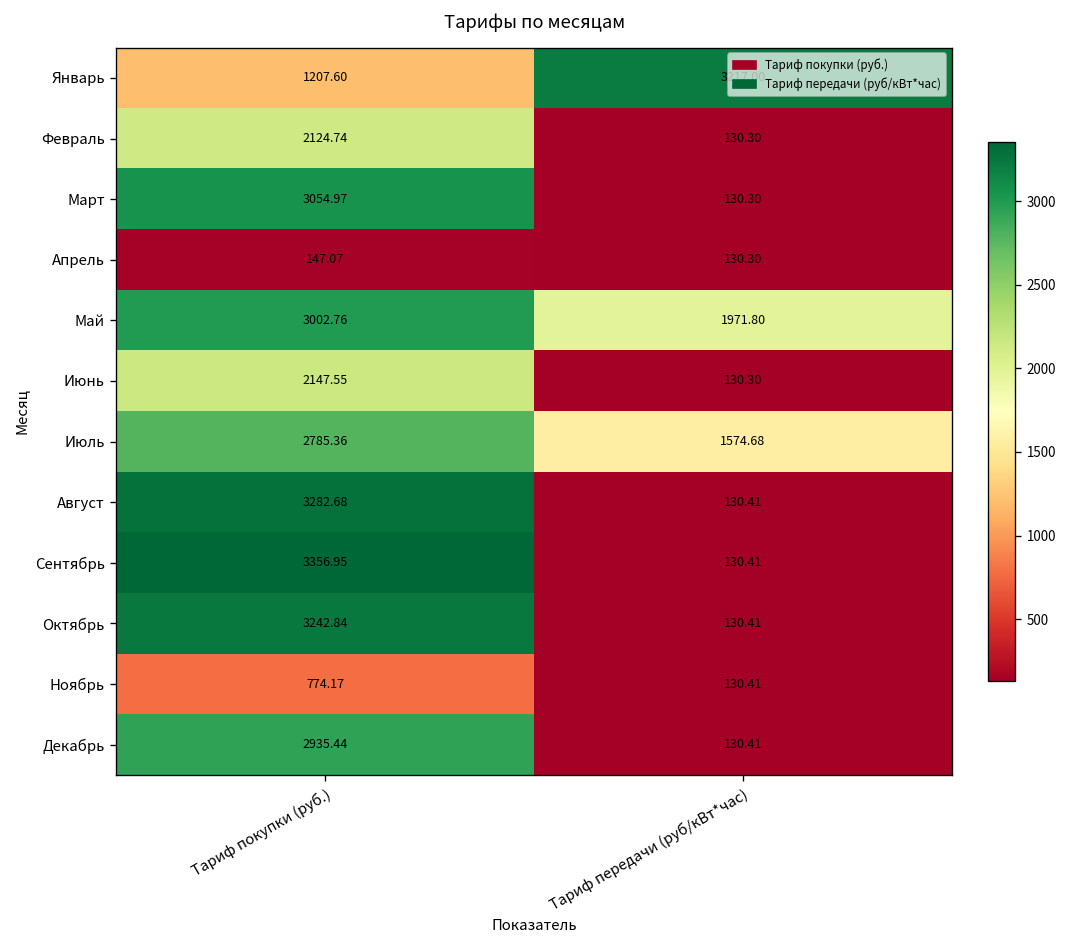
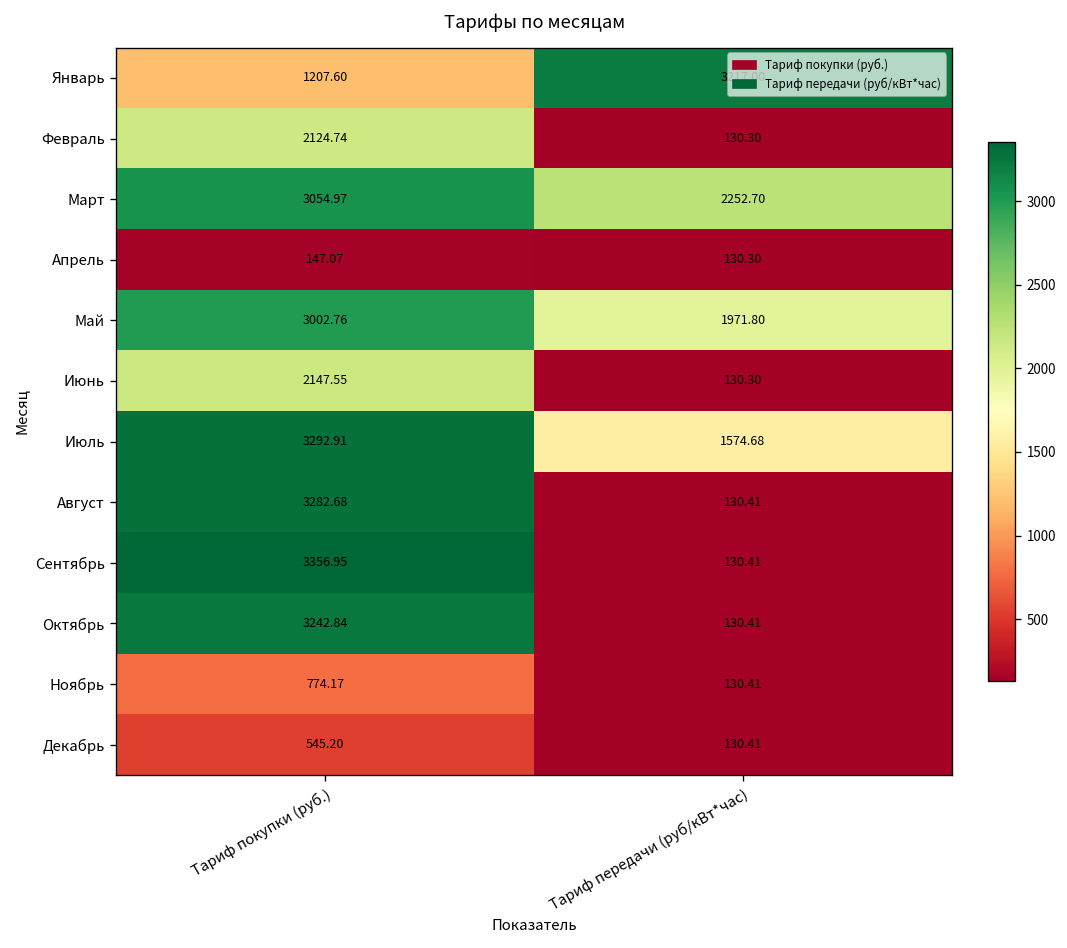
  {
    "Январь": {
      "Тариф покупки (руб.)": 1207.60
    },
    "Февраль": {
      "Тариф покупки (руб.)": 2124.74,
      "Тариф передачи (руб/кВт*час)": 130.30
    },
    "Март": {
      "Тариф покупки (руб.)": 3054.97,
-     "Тариф передачи (руб/кВт*час)": 130.30
+     "Тариф передачи (руб/кВт*час)": 2252.70
    },
    "Апрель": {
      "Тариф покупки (руб.)": 147.07,
      "Тариф передачи (руб/кВт*час)": 130.30
    },
    "Май": {
      "Тариф покупки (руб.)": 3002.76,
      "Тариф передачи (руб/кВт*час)": 1971.80
    },
    "Июнь": {
      "Тариф покупки (руб.)": 2147.55,
      "Тариф передачи (руб/кВт*час)": 130.30
    },
    "Июль": {
-     "Тариф покупки (руб.)": 2785.36,
+     "Тариф покупки (руб.)": 3292.91,
      "Тариф передачи (руб/кВт*час)": 1574.68
    },
    "Август": {
      "Тариф покупки (руб.)": 3282.68,
      "Тариф передачи (руб/кВт*час)": 130.41
    },
    "Сентябрь": {
      "Тариф покупки (руб.)": 3356.95,
      "Тариф передачи (руб/кВт*час)": 130.41
    },
    "Октябрь": {
      "Тариф покупки (руб.)": 3242.84,
      "Тариф передачи (руб/кВт*час)": 130.41
    },
    "Ноябрь": {
      "Тариф покупки (руб.)": 774.17,
      "Тариф передачи (руб/кВт*час)": 130.41
    },
    "Декабрь": {
-     "Тариф покупки (руб.)": 2935.44,
+     "Тариф покупки (руб.)": 545.20,
      "Тариф передачи (руб/кВт*час)": 130.41
    }
  }
